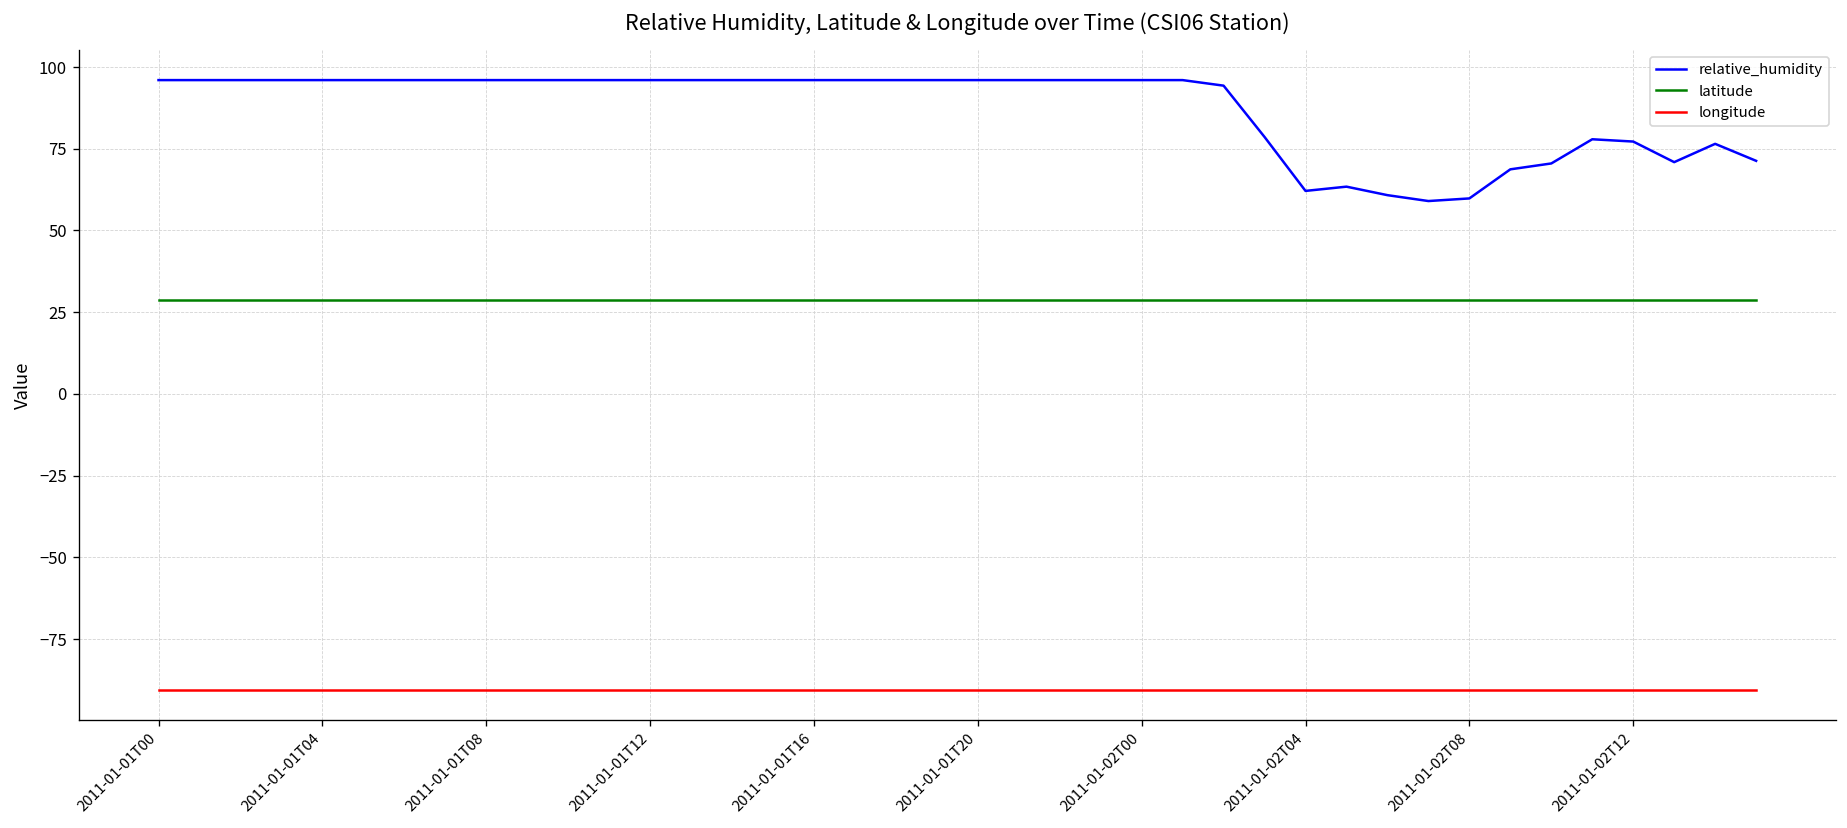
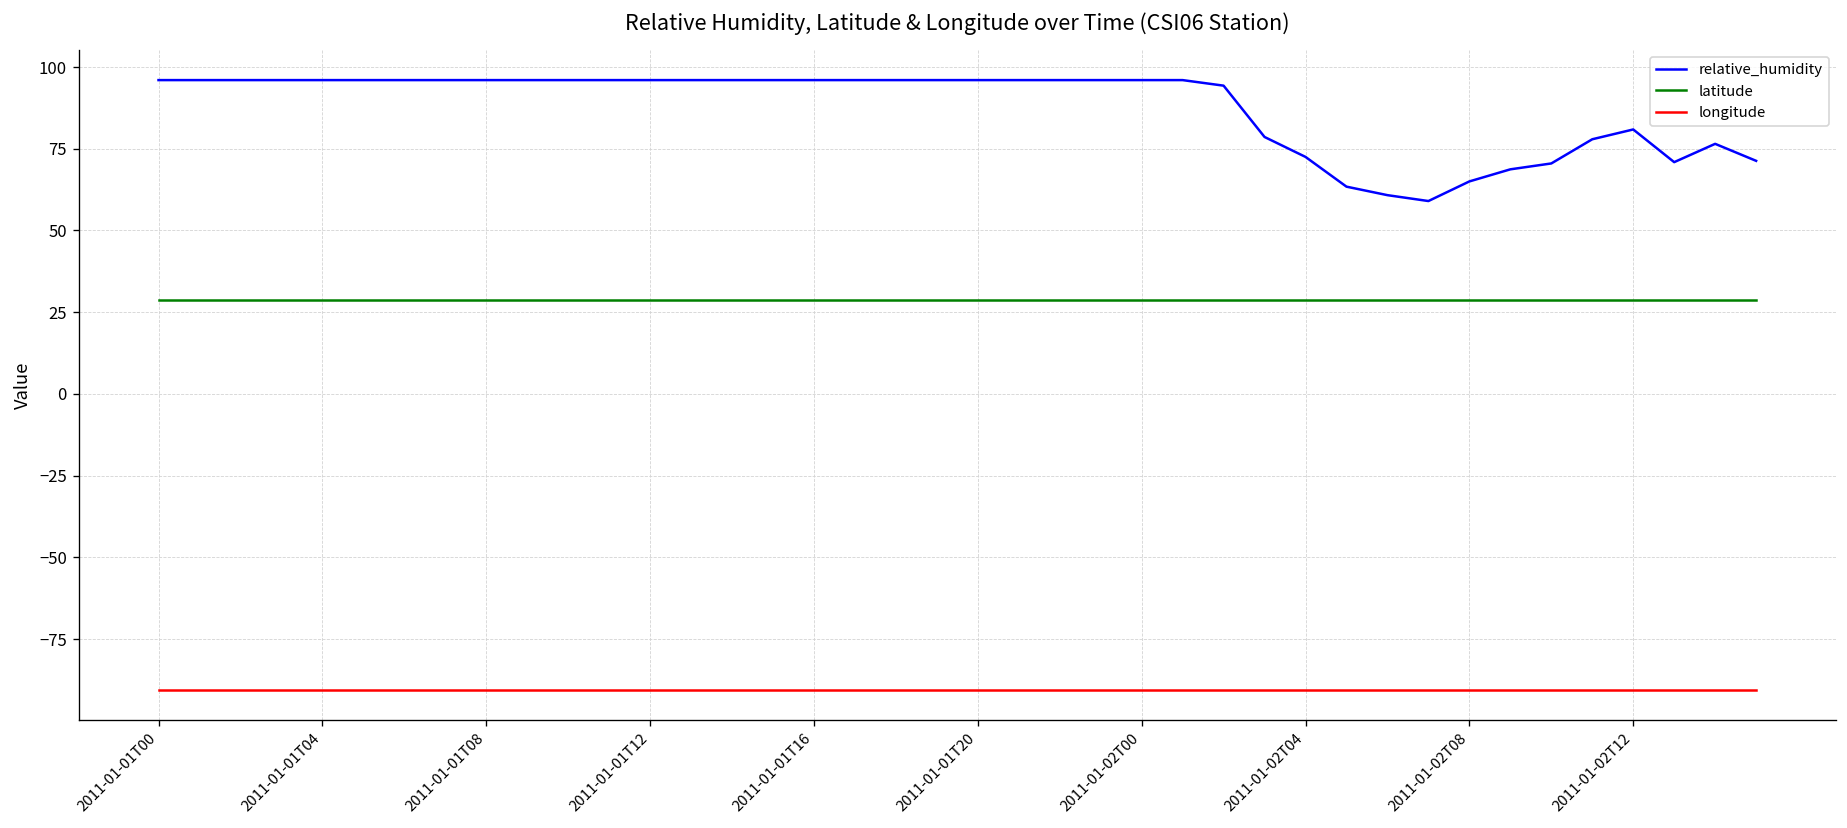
  {
    "relative_humidity": {
      "2011-01-01T00": 96,
      "2011-01-01T04": 96,
      "2011-01-01T08": 96,
      "2011-01-01T12": 96,
      "2011-01-01T16": 96,
      "2011-01-01T20": 96,
      "2011-01-02T00": 96,
-     "2011-01-02T04": 62,
-     "2011-01-02T08": 60,
-     "2011-01-02T12": 77
+     "2011-01-02T04": 73,
+     "2011-01-02T08": 65,
+     "2011-01-02T12": 81
    },
    "latitude": {
      "2011-01-01T00": 29,
      "2011-01-01T04": 29,
      "2011-01-01T08": 29,
      "2011-01-01T12": 29,
      "2011-01-01T16": 29,
      "2011-01-01T20": 29,
      "2011-01-02T00": 29,
      "2011-01-02T04": 29,
      "2011-01-02T08": 29,
      "2011-01-02T12": 29
    },
    "longitude": {
      "2011-01-01T00": -90,
      "2011-01-01T04": -90,
      "2011-01-01T08": -90,
      "2011-01-01T12": -90,
      "2011-01-01T16": -90,
      "2011-01-01T20": -90,
      "2011-01-02T00": -90,
      "2011-01-02T04": -90,
      "2011-01-02T08": -90,
      "2011-01-02T12": -90
    }
  }
